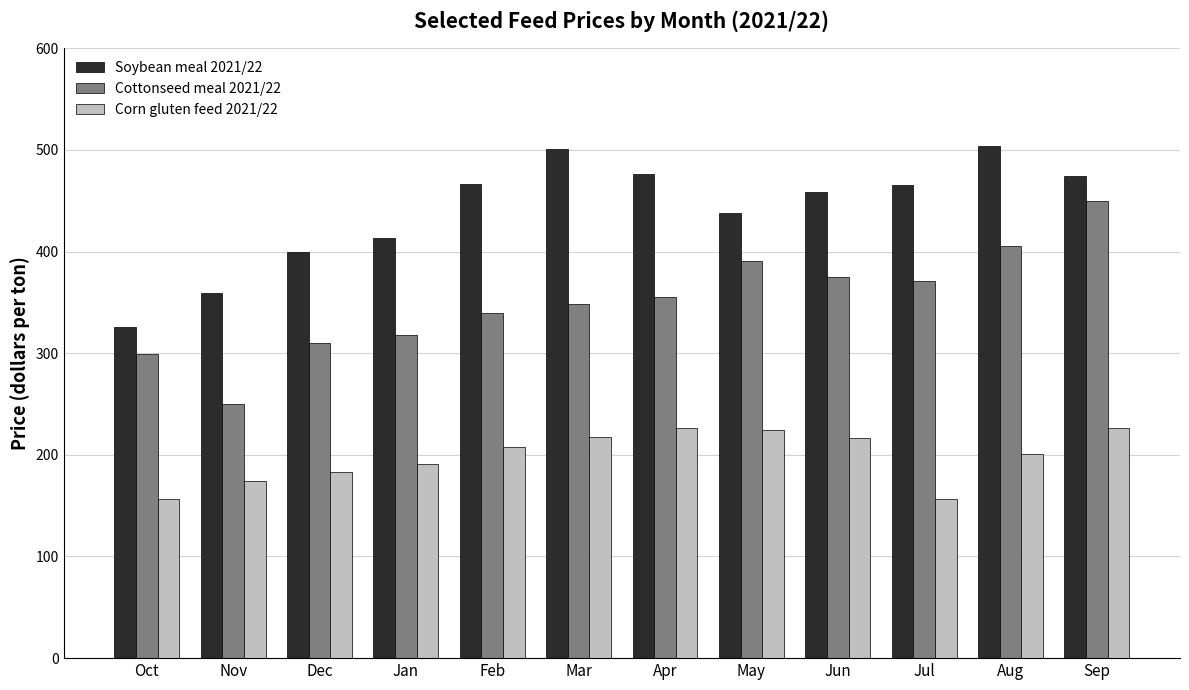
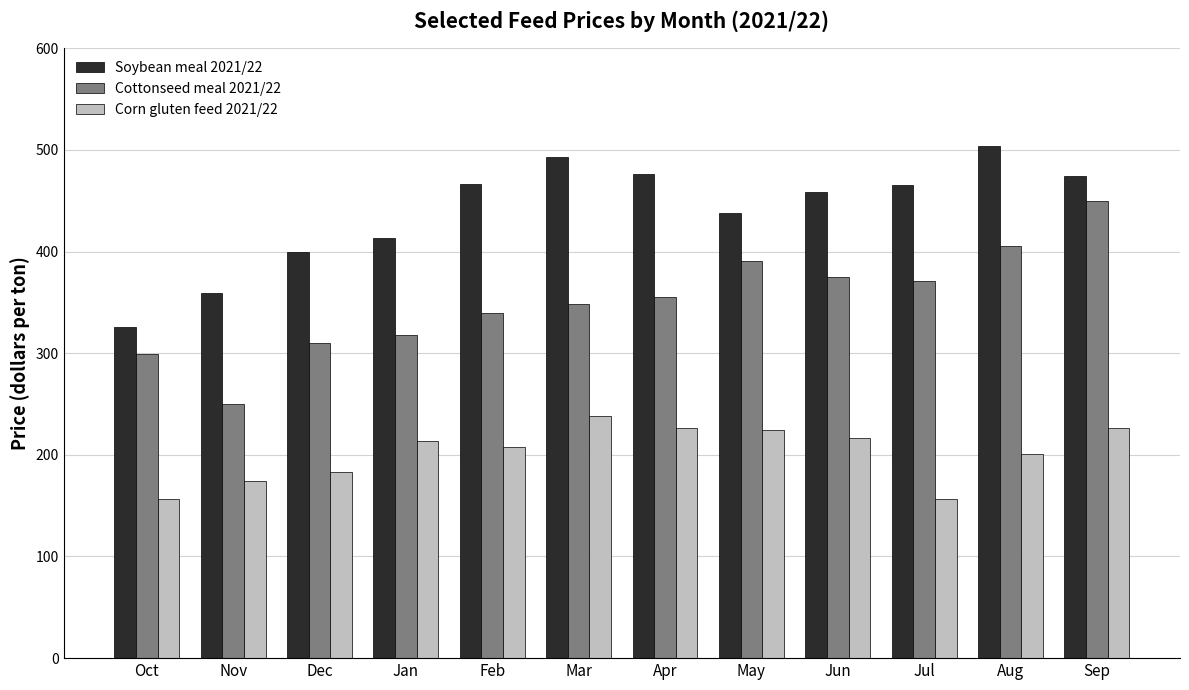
  {
    "Soybean meal 2021/22": {
      "Oct": 325,
      "Nov": 359,
      "Dec": 400,
      "Jan": 413,
      "Feb": 466,
-     "Mar": 501,
+     "Mar": 493,
      "Apr": 477,
      "May": 438,
      "Jun": 459,
      "Jul": 465,
      "Aug": 504,
      "Sep": 474
    },
    "Cottonseed meal 2021/22": {
      "Oct": 299,
      "Nov": 251,
      "Dec": 310,
      "Jan": 318,
      "Feb": 340,
      "Mar": 349,
      "Apr": 355,
      "May": 391,
      "Jun": 375,
      "Jul": 371,
      "Aug": 405,
      "Sep": 450
    },
    "Corn gluten feed 2021/22": {
      "Oct": 157,
      "Nov": 174,
      "Dec": 183,
-     "Jan": 191,
+     "Jan": 213,
      "Feb": 208,
-     "Mar": 218,
+     "Mar": 238,
      "Apr": 226,
      "May": 224,
      "Jun": 216,
      "Jul": 156,
      "Aug": 201,
      "Sep": 226
    }
  }
